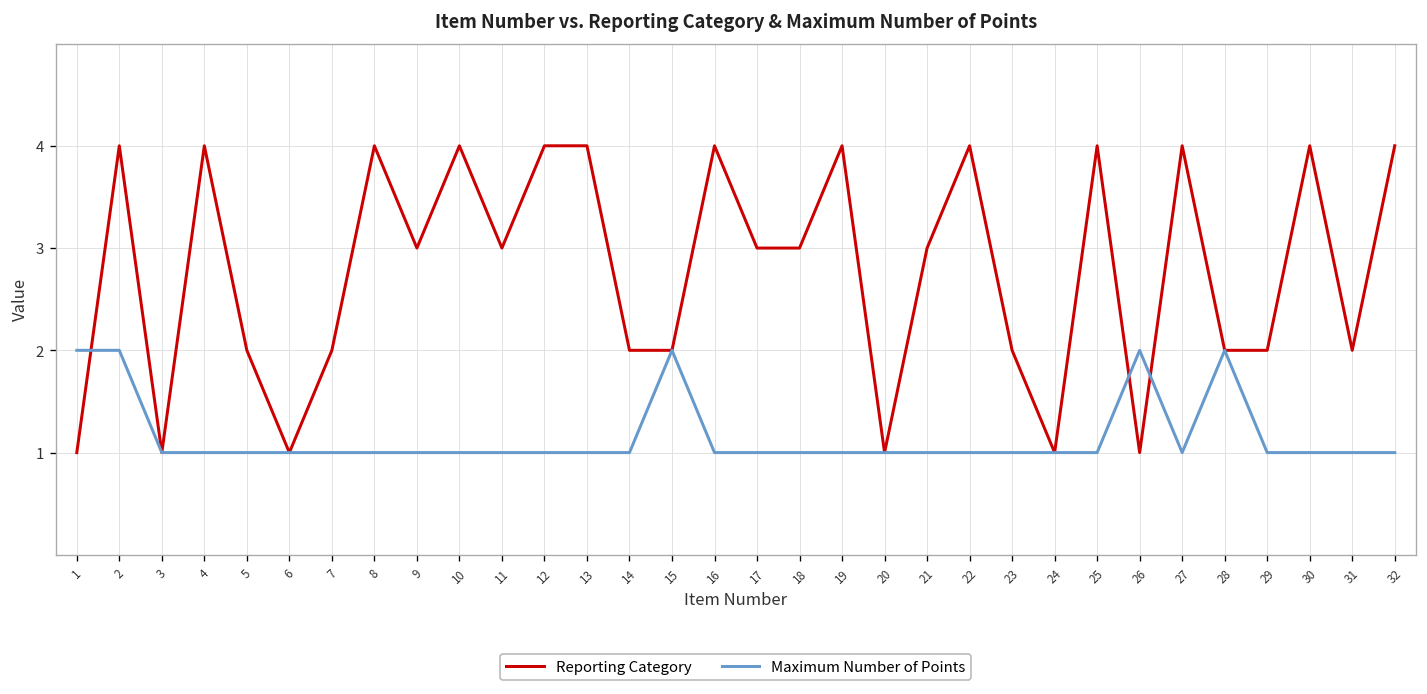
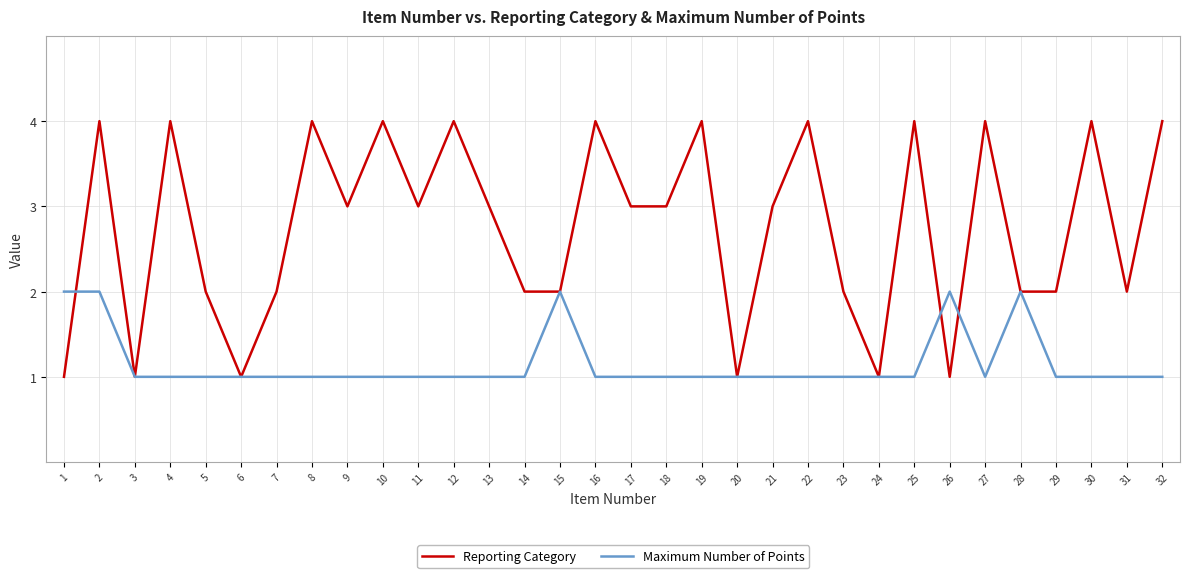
  {
    "Reporting Category": {
      "1": 1,
      "2": 4,
      "4": 4,
      "5": 2,
      "7": 2,
      "8": 4,
      "9": 3,
      "10": 4,
      "11": 3,
      "12": 4,
-     "13": 4,
+     "13": 3,
      "14": 2,
      "16": 4,
      "17": 3,
      "18": 3,
      "19": 4,
      "21": 3,
      "22": 4,
      "23": 2,
      "25": 4,
      "26": 1,
      "27": 4,
      "29": 2,
      "30": 4,
      "31": 2,
      "32": 4
    },
    "Maximum Number of Points": {
      "1": 2,
      "2": 2,
      "4": 1,
      "5": 1,
      "7": 1,
      "8": 1,
      "9": 1,
      "10": 1,
      "11": 1,
      "12": 1,
      "13": 1,
      "14": 1,
      "16": 1,
      "17": 1,
      "18": 1,
      "19": 1,
      "21": 1,
      "22": 1,
      "23": 1,
      "25": 1,
      "26": 2,
      "27": 1,
      "29": 1,
      "30": 1,
      "31": 1,
      "32": 1
    }
  }
